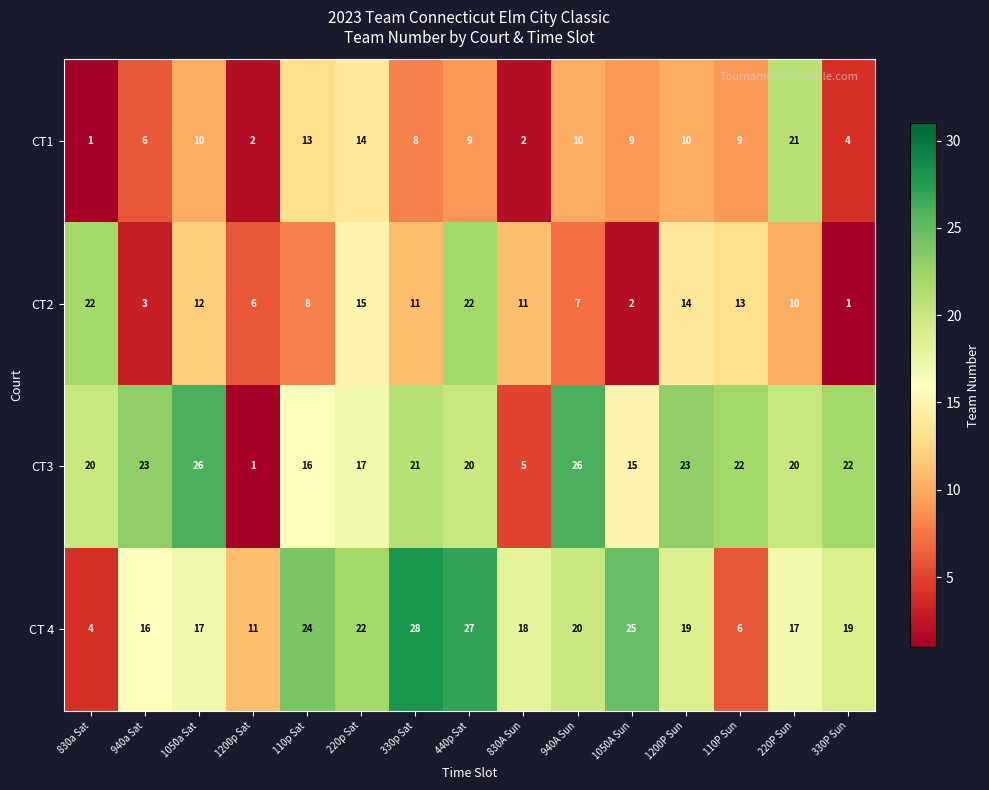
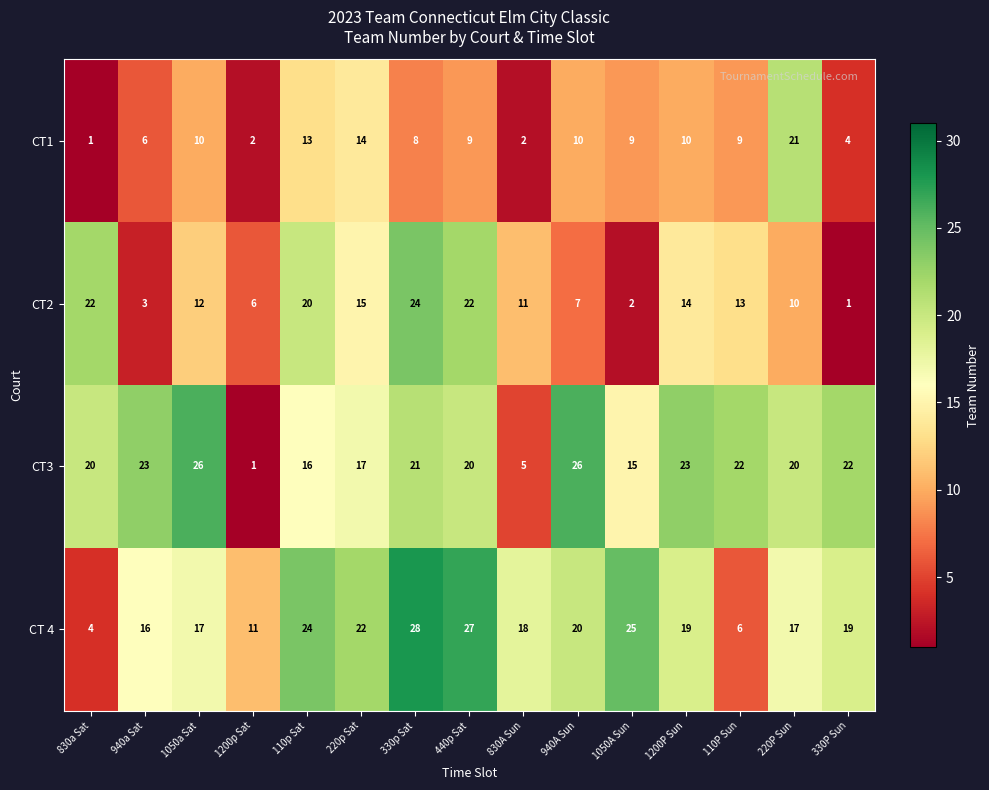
  {
    "CT1": {
      "830a Sat": 1,
      "940a Sat": 6,
      "1050a Sat": 10,
      "1200p Sat": 2,
      "110p Sat": 13,
      "220p Sat": 14,
      "330p Sat": 8,
      "440p Sat": 9,
      "830A Sun": 2,
      "940A Sun": 10,
      "1050A Sun": 9,
      "1200P Sun": 10,
      "110P Sun": 9,
      "330P Sun": 4
    },
    "CT2": {
      "830a Sat": 22,
      "940a Sat": 3,
      "1050a Sat": 12,
      "1200p Sat": 6,
-     "110p Sat": 8,
+     "110p Sat": 20,
      "220p Sat": 15,
-     "330p Sat": 11,
+     "330p Sat": 24,
      "440p Sat": 22,
      "830A Sun": 11,
      "940A Sun": 7,
      "1050A Sun": 2,
      "1200P Sun": 14,
      "110P Sun": 13,
      "220P Sun": 10,
      "330P Sun": 1
    },
    "CT3": {
      "830a Sat": 20,
      "940a Sat": 23,
      "1050a Sat": 26,
      "1200p Sat": 1,
      "110p Sat": 16,
      "220p Sat": 17,
      "330p Sat": 21,
      "440p Sat": 20,
      "830A Sun": 5,
      "940A Sun": 26,
      "1050A Sun": 15,
      "1200P Sun": 23,
      "110P Sun": 22,
      "220P Sun": 20,
      "330P Sun": 22
    },
    "CT 4": {
      "830a Sat": 4,
      "940a Sat": 16,
      "1050a Sat": 17,
      "1200p Sat": 11,
      "110p Sat": 24,
      "220p Sat": 22,
      "330p Sat": 28,
      "440p Sat": 27,
      "830A Sun": 18,
      "940A Sun": 20,
      "1050A Sun": 25,
      "1200P Sun": 19,
      "110P Sun": 6,
      "220P Sun": 17,
      "330P Sun": 19
    }
  }
